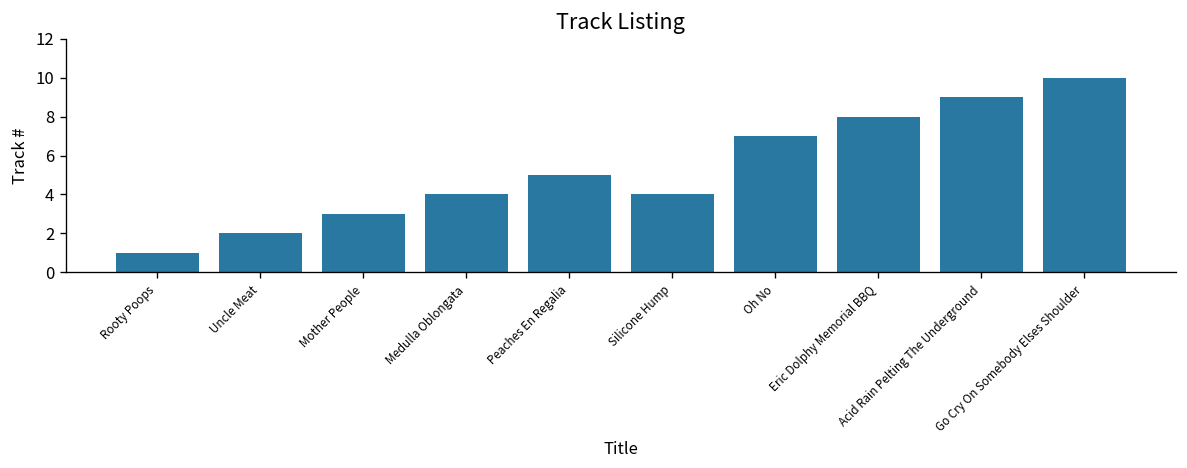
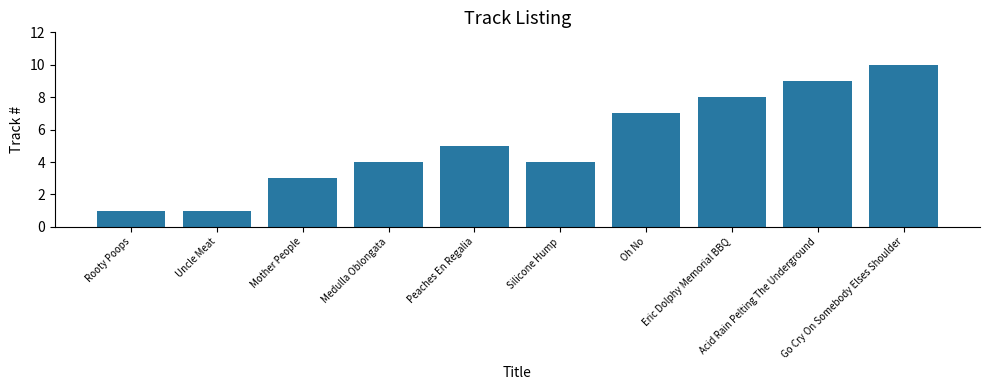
  {
    "Rooty Poops": 1,
-   "Uncle Meat": 2,
+   "Uncle Meat": 1,
    "Mother People": 3,
    "Medulla Oblongata": 4,
    "Peaches En Regalia": 5,
    "Silicone Hump": 4,
    "Oh No": 7,
    "Eric Dolphy Memorial BBQ": 8,
    "Acid Rain Pelting The Underground": 9,
    "Go Cry On Somebody Elses Shoulder": 10
  }
